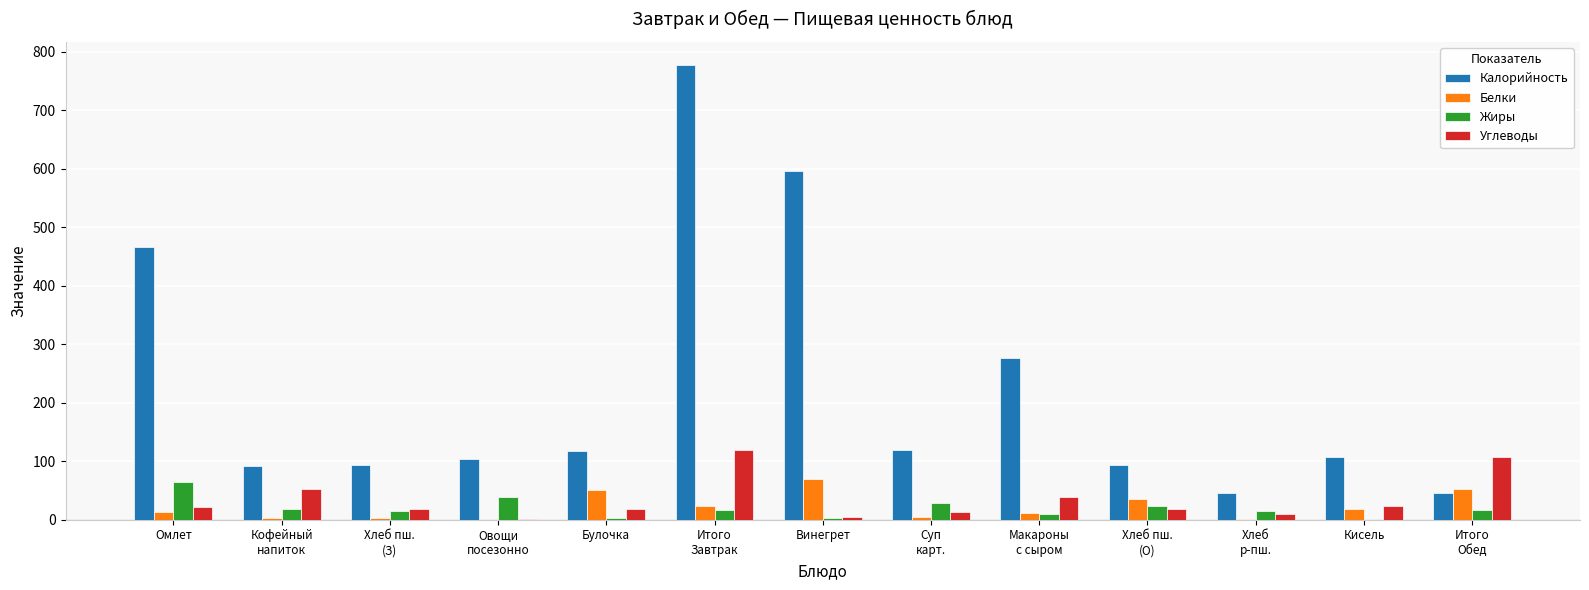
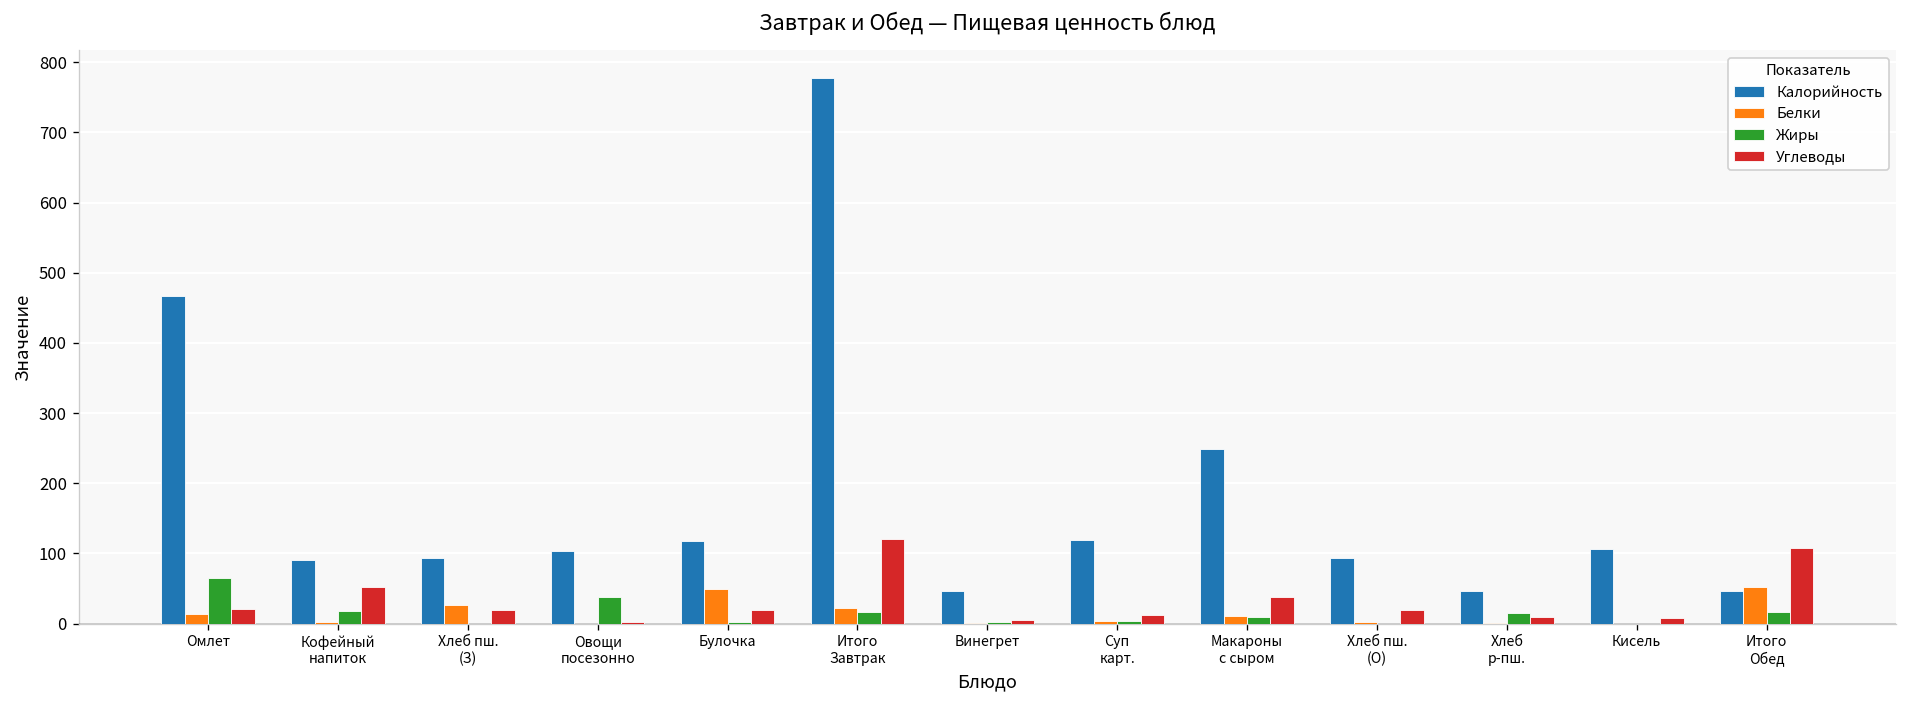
  {
    "Калорийность": {
      "Омлет": 470,
      "Кофейный напиток": 90,
      "Хлеб пш. (З)": 90,
      "Овощи посезонно": 100,
      "Булочка": 120,
      "Итого Завтрак": 780,
-     "Винегрет": 600,
+     "Винегрет": 50,
      "Суп карт.": 120,
-     "Макароны с сыром": 280,
+     "Макароны с сыром": 250,
      "Хлеб пш. (О)": 90,
      "Хлеб р-пш.": 50,
      "Кисель": 110,
      "Итого Обед": 50
    },
    "Белки": {
      "Омлет": 10,
-     "Хлеб пш. (З)": 0,
+     "Хлеб пш. (З)": 30,
      "Овощи посезонно": 0,
      "Булочка": 50,
      "Итого Завтрак": 20,
-     "Винегрет": 70,
+     "Винегрет": 0,
      "Макароны с сыром": 10,
-     "Хлеб пш. (О)": 40,
-     "Кисель": 20,
+     "Хлеб пш. (О)": 0,
+     "Кисель": 0,
      "Итого Обед": 50
    },
    "Жиры": {
      "Омлет": 70,
      "Кофейный напиток": 20,
-     "Хлеб пш. (З)": 20,
+     "Хлеб пш. (З)": 0,
      "Овощи посезонно": 40,
      "Итого Завтрак": 20,
-     "Суп карт.": 30,
+     "Суп карт.": 0,
      "Макароны с сыром": 10,
-     "Хлеб пш. (О)": 20,
+     "Хлеб пш. (О)": 0,
      "Хлеб р-пш.": 20,
      "Кисель": 0,
      "Итого Обед": 20
    },
    "Углеводы": {
      "Омлет": 20,
      "Кофейный напиток": 50,
      "Хлеб пш. (З)": 20,
      "Булочка": 20,
      "Итого Завтрак": 120,
      "Винегрет": 10,
      "Суп карт.": 10,
      "Макароны с сыром": 40,
      "Хлеб пш. (О)": 20,
      "Хлеб р-пш.": 10,
-     "Кисель": 20,
+     "Кисель": 10,
      "Итого Обед": 110
    }
  }
